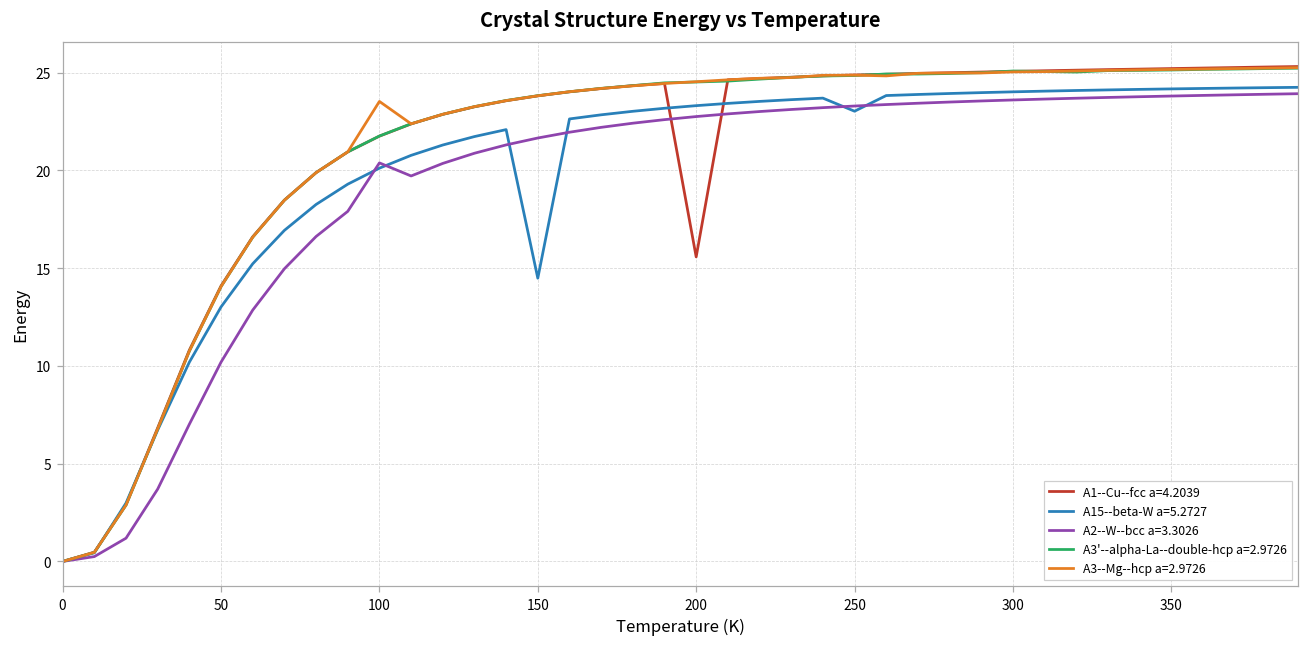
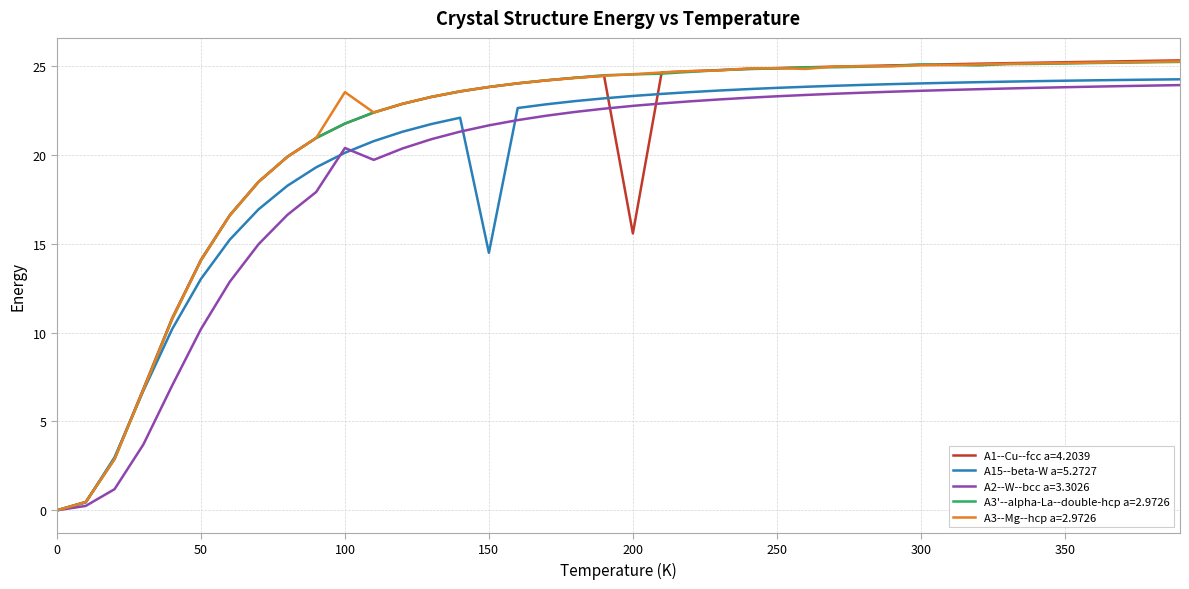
  {
    "A1--Cu--fcc a=4.2039": {
      "200": 15.6
    },
    "A15--beta-W a=5.2727": {
      "50": 13.0,
      "100": 20.1,
      "150": 14.5,
      "200": 23.3,
-     "250": 23.0,
+     "250": 23.8,
      "300": 24.0,
      "350": 24.2
    },
    "A2--W--bcc a=3.3026": {
      "50": 10.2,
      "100": 20.4,
      "150": 21.7,
      "200": 22.8,
      "250": 23.3,
      "300": 23.6,
      "350": 23.8
    },
    "A3--Mg--hcp a=2.9726": {
      "100": 23.5
    }
  }
